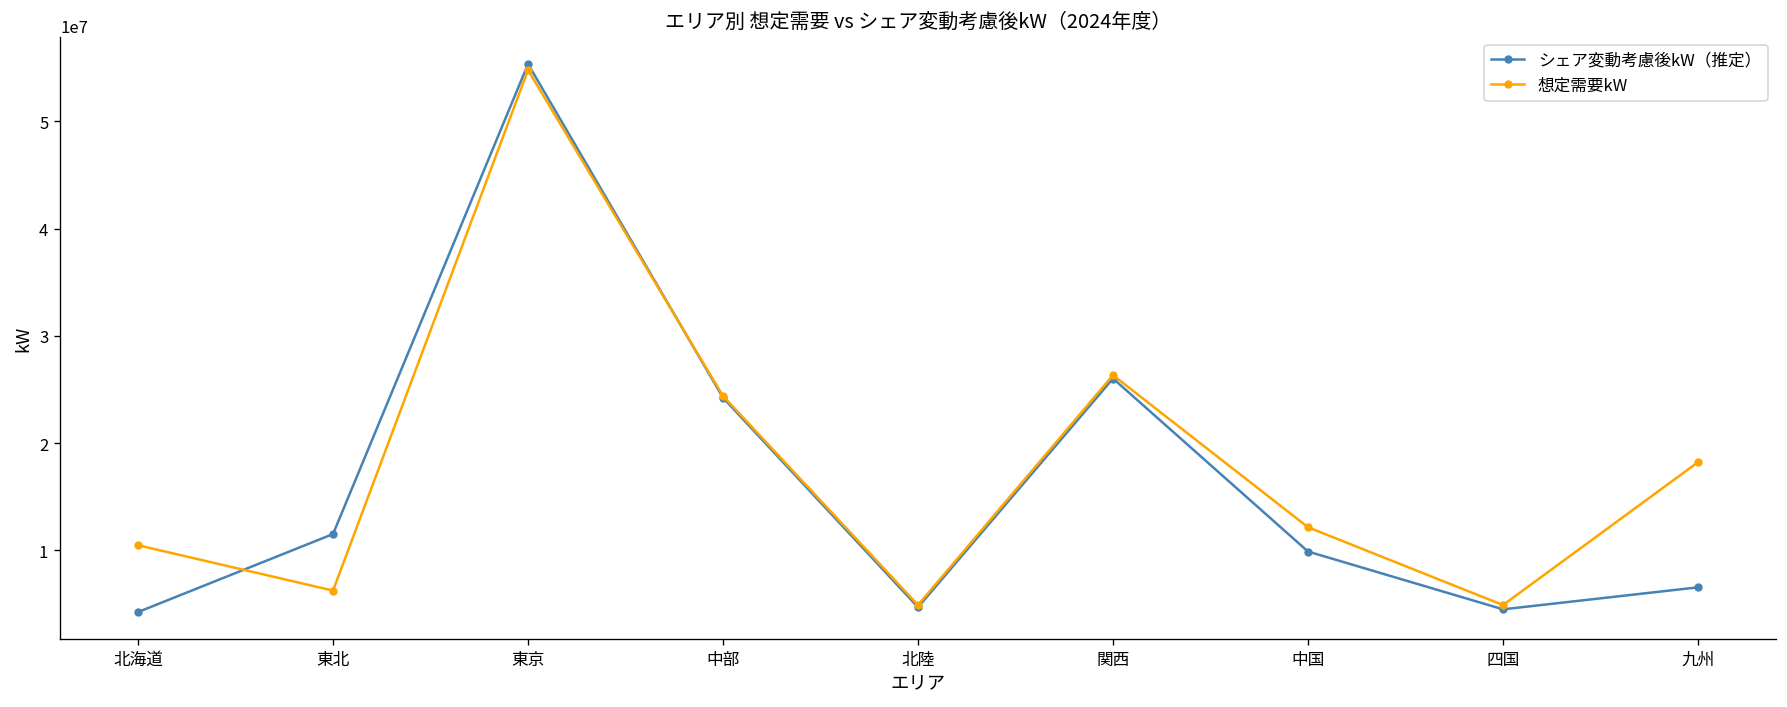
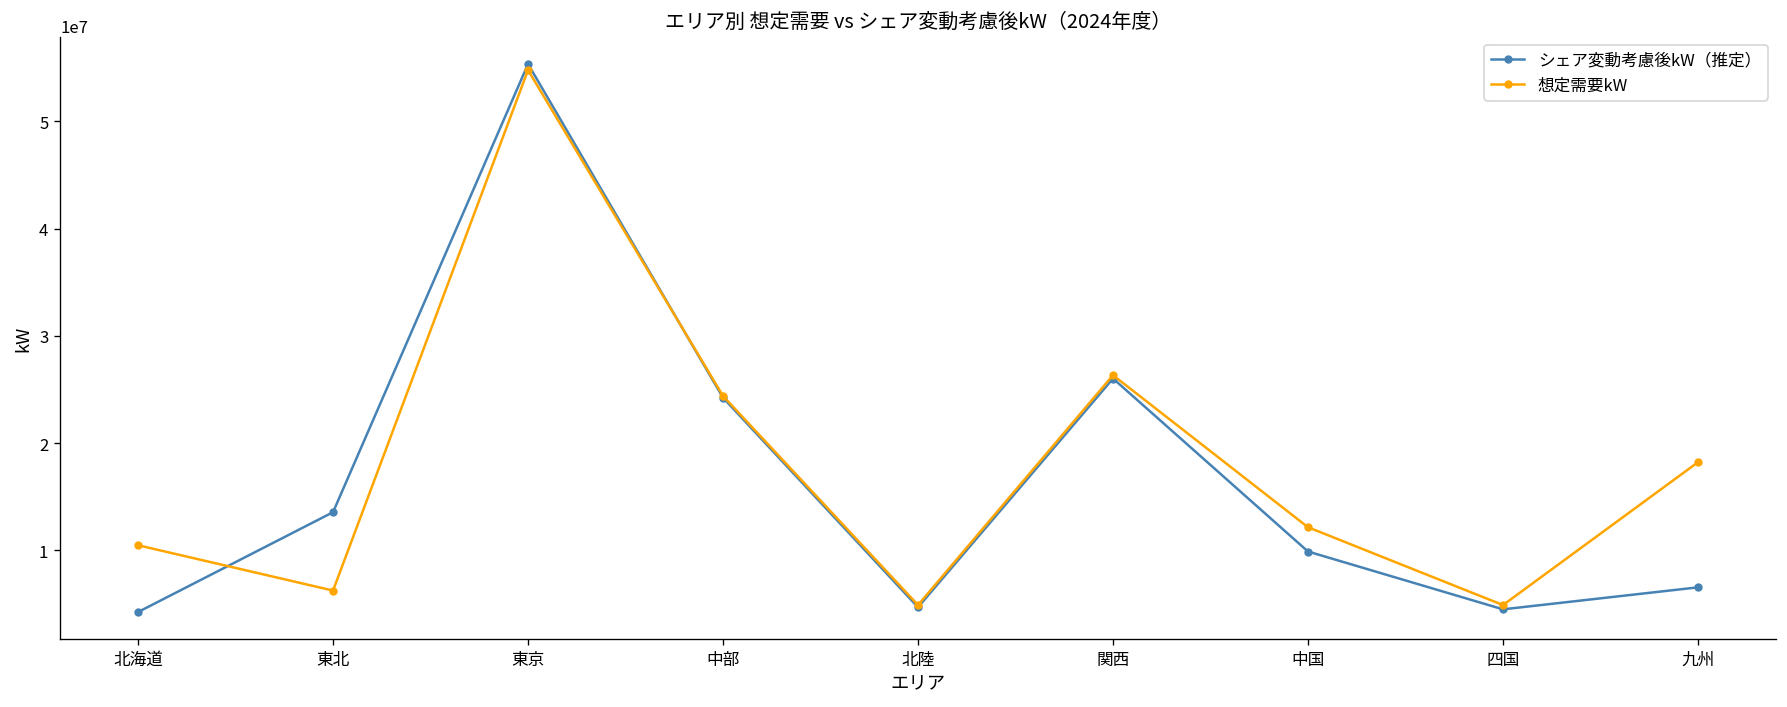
  {
    "シェア変動考慮後kW（推定）": {
      "北海道": 4000000,
-     "東北": 12000000,
+     "東北": 14000000,
      "東京": 55000000,
      "関西": 26000000,
      "中国": 10000000,
      "四国": 5000000,
      "九州": 7000000
    },
    "想定需要kW": {
      "北海道": 10000000,
      "東北": 6000000,
      "東京": 55000000,
      "関西": 26000000,
      "中国": 12000000,
      "四国": 5000000,
      "九州": 18000000
    }
  }
